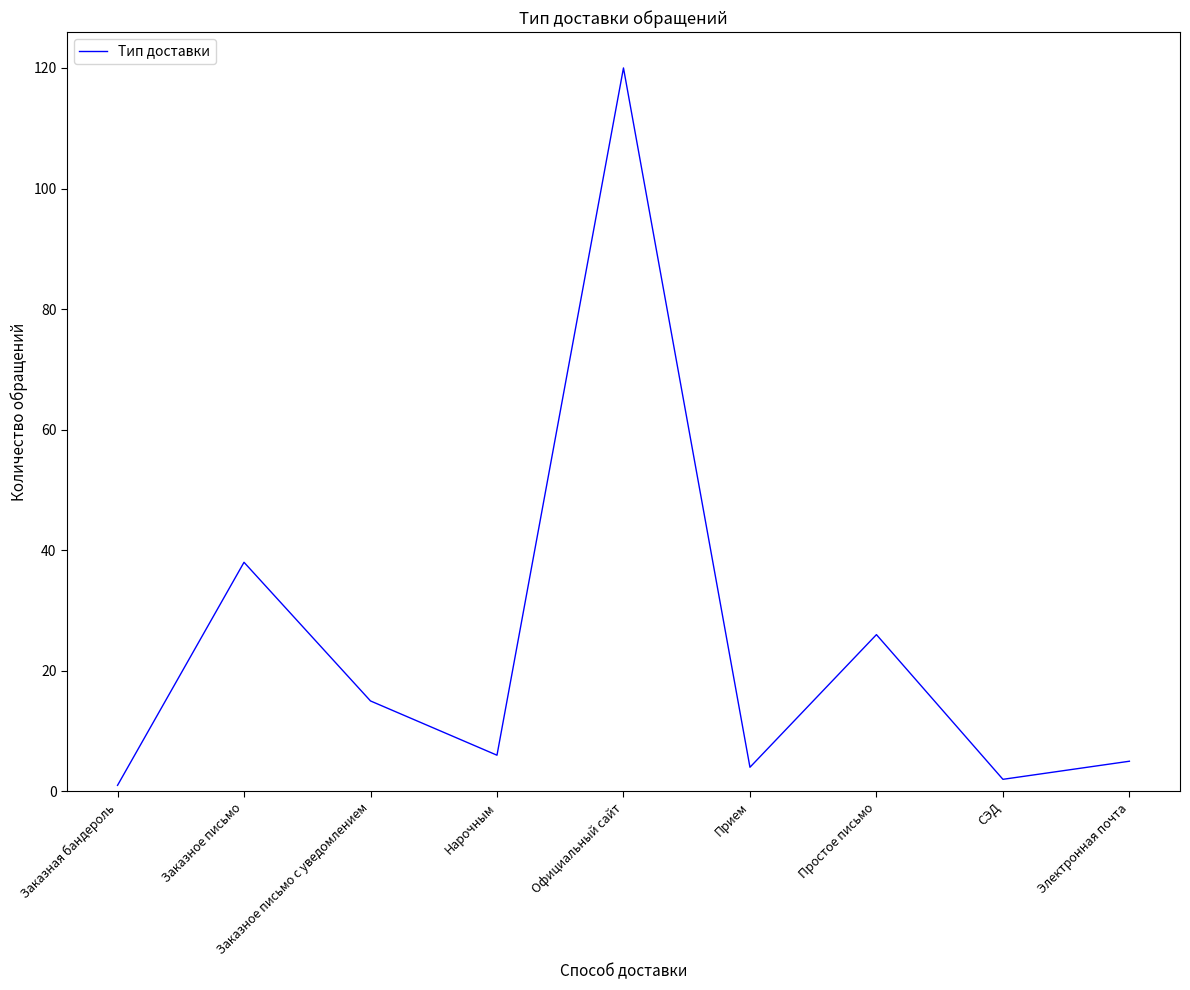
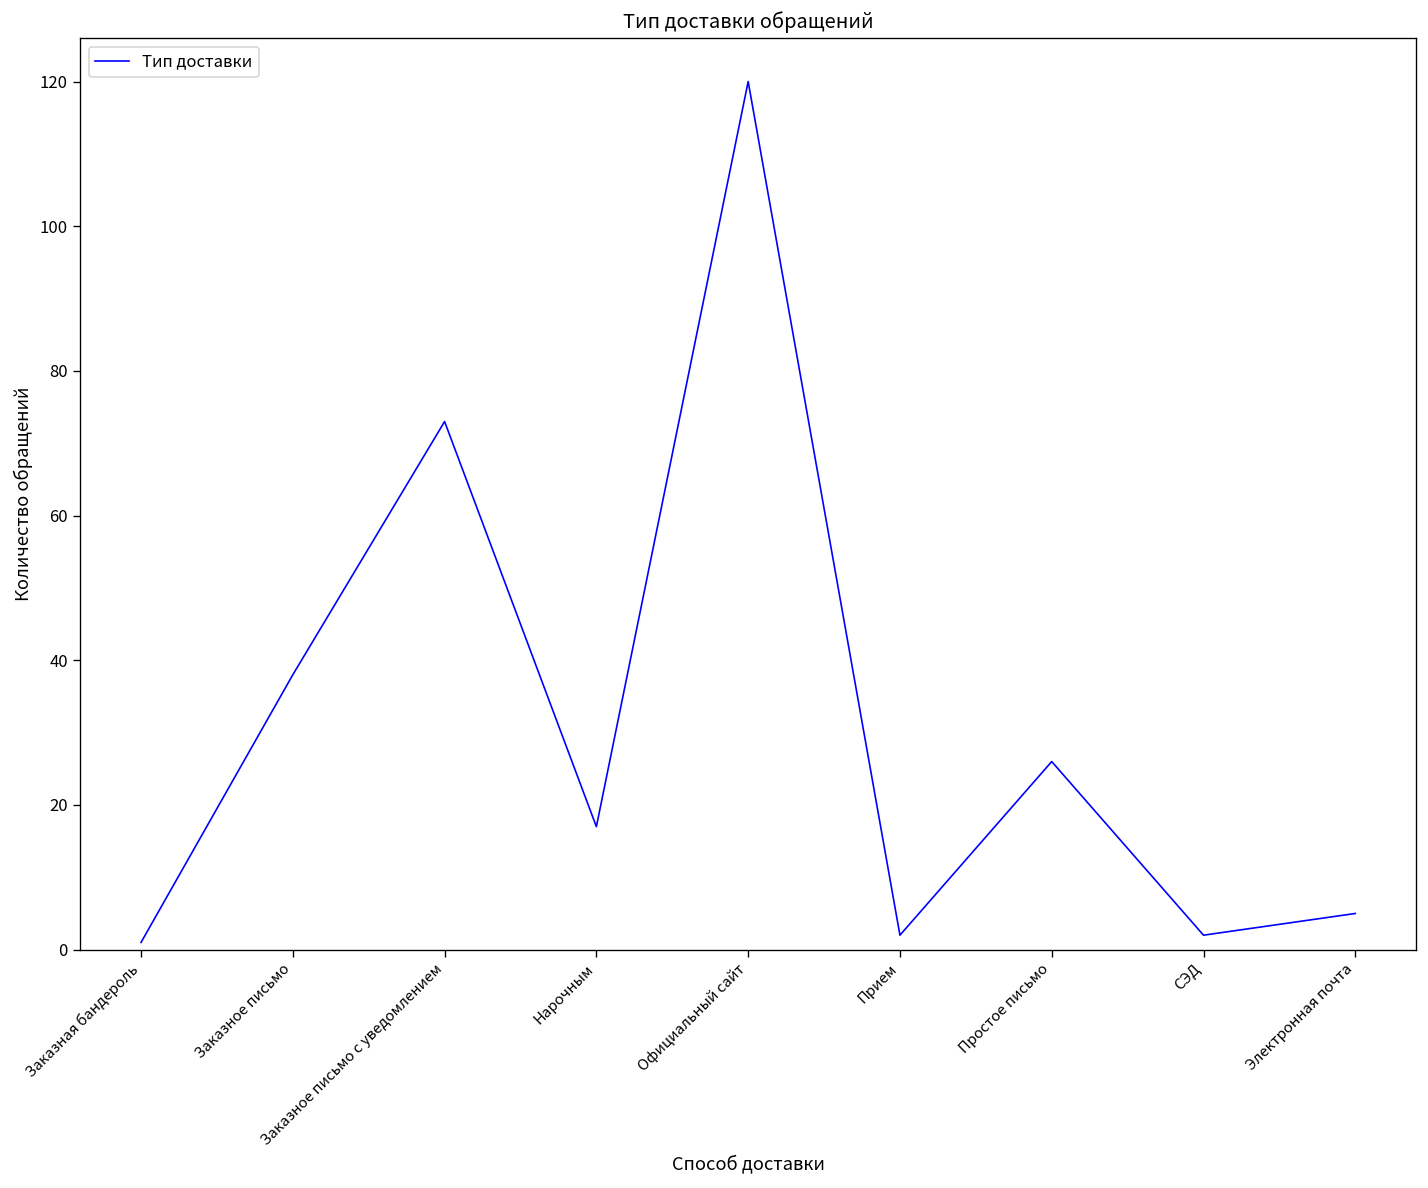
  {
    "Заказная бандероль": 1,
    "Заказное письмо": 38,
-   "Заказное письмо с уведомлением": 15,
-   "Нарочным": 6,
+   "Заказное письмо с уведомлением": 73,
+   "Нарочным": 17,
    "Официальный сайт": 120,
-   "Прием": 4,
+   "Прием": 2,
    "Простое письмо": 26,
    "СЭД": 2,
    "Электронная почта": 5
  }
